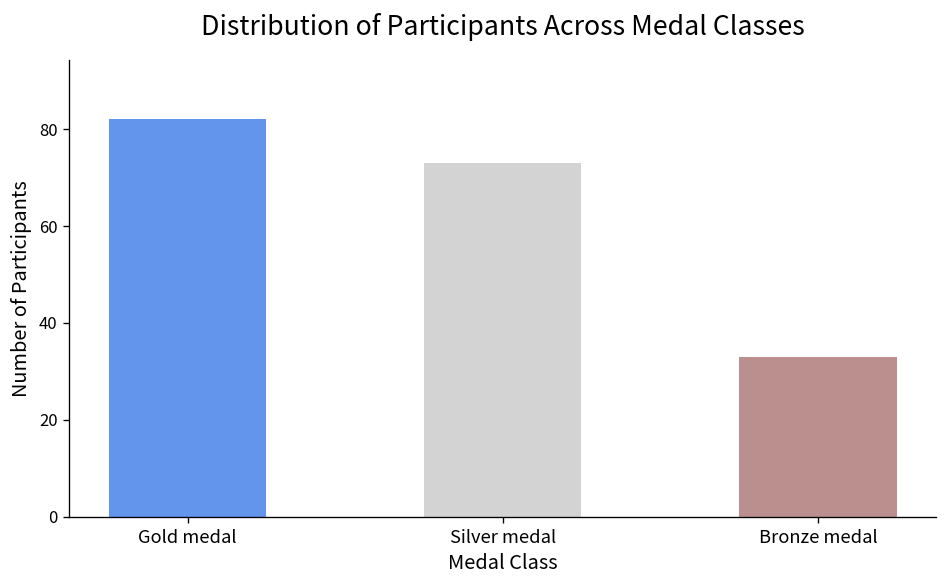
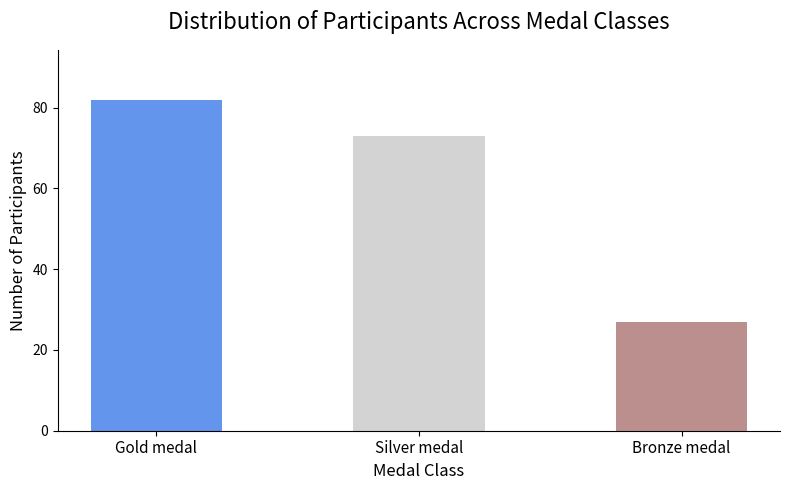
  {
    "Gold medal": 82,
    "Silver medal": 73,
-   "Bronze medal": 33
+   "Bronze medal": 27
  }
